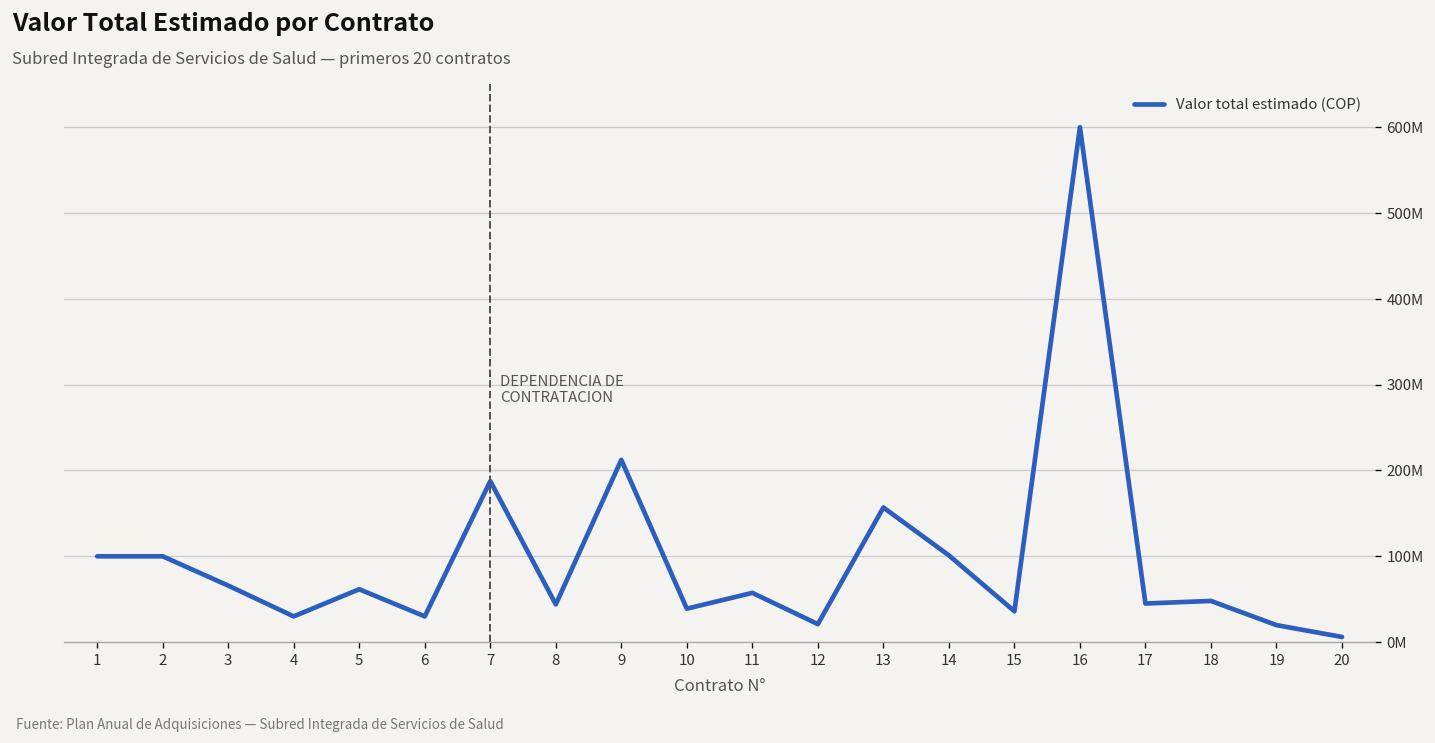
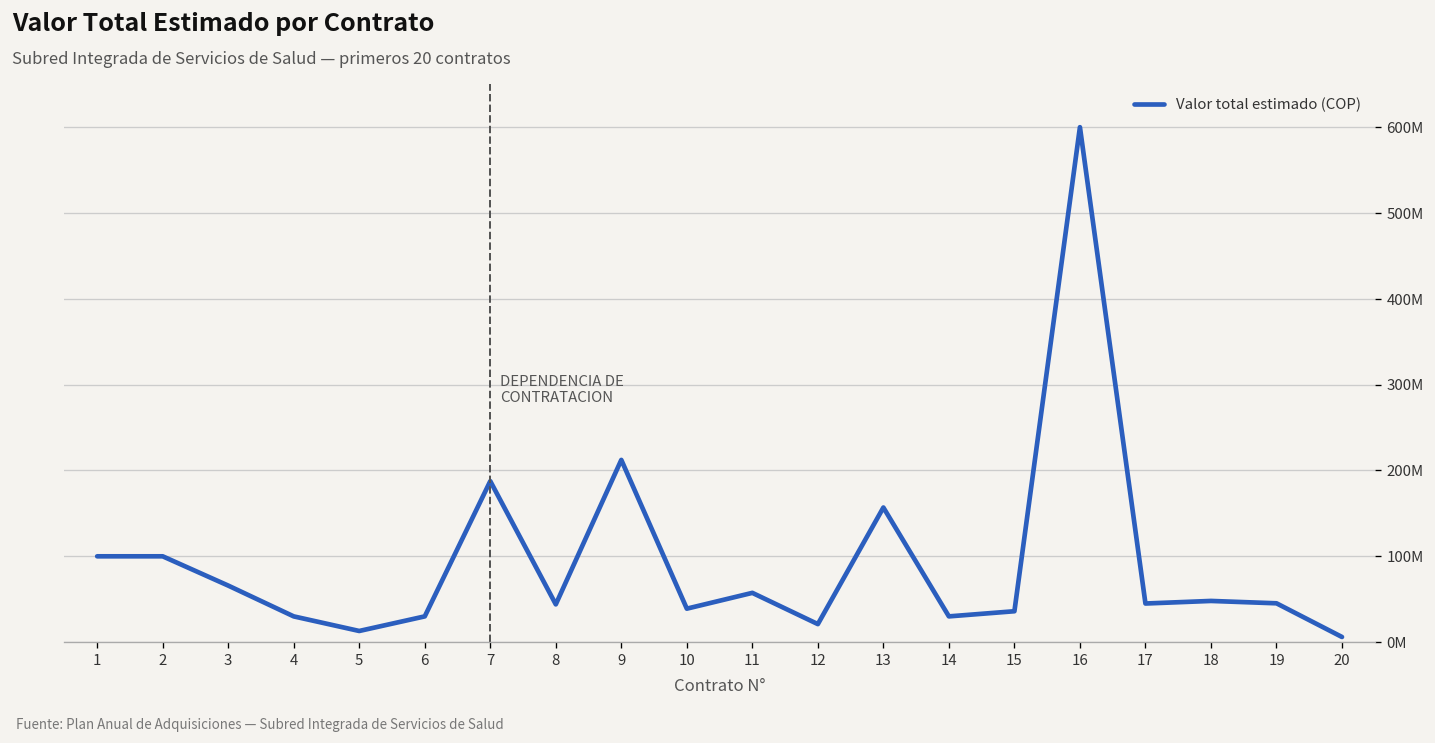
  {
    "1": 100000000,
    "2": 100000000,
    "3": 70000000,
    "4": 30000000,
-   "5": 60000000,
+   "5": 10000000,
    "6": 30000000,
    "7": 190000000,
    "8": 40000000,
    "9": 210000000,
    "10": 40000000,
    "11": 60000000,
    "12": 20000000,
    "13": 160000000,
-   "14": 100000000,
+   "14": 30000000,
    "15": 40000000,
    "16": 600000000,
    "17": 50000000,
    "18": 50000000,
-   "19": 20000000,
+   "19": 50000000,
    "20": 10000000
  }
